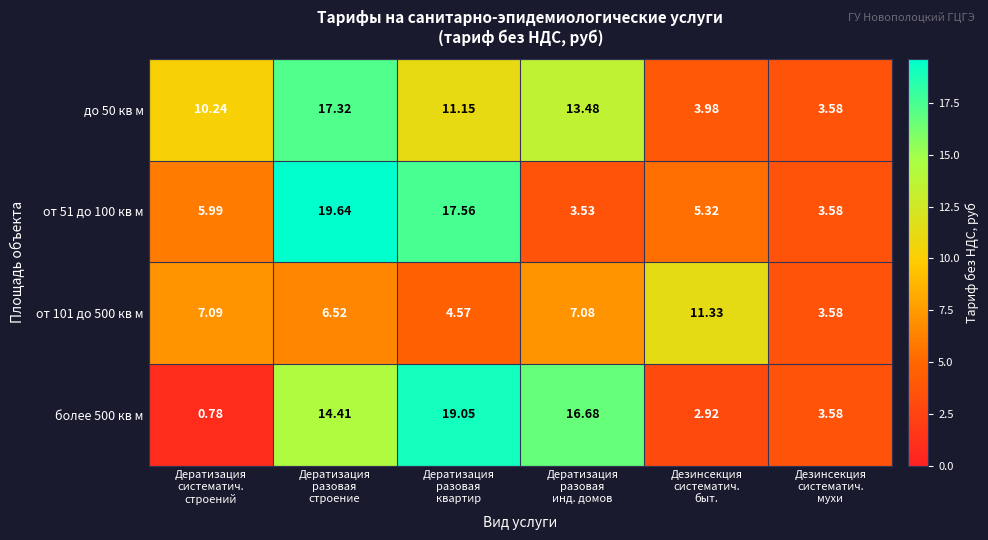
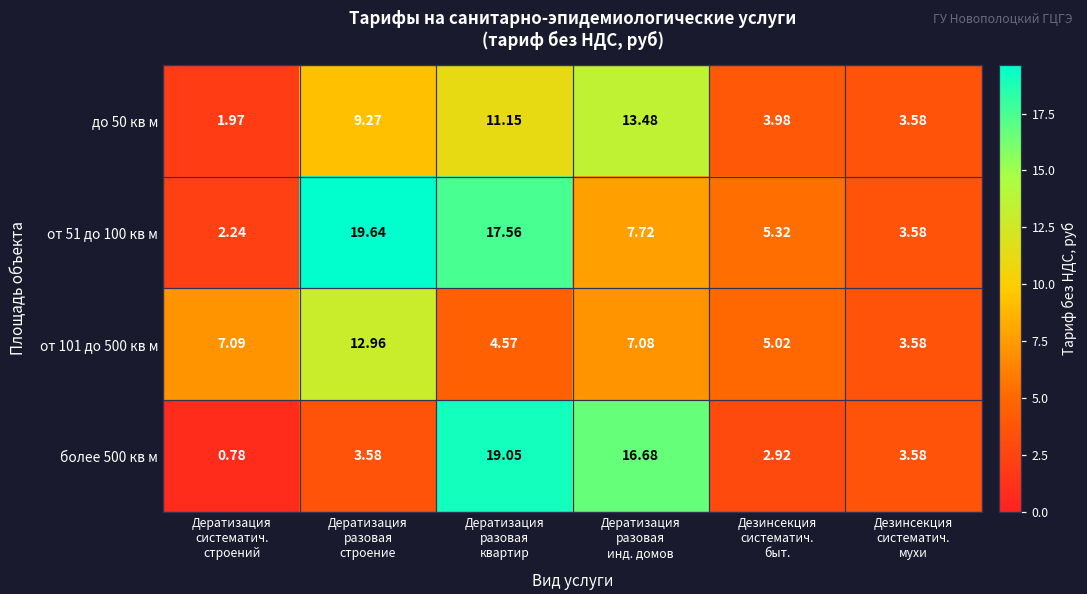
  {
    "до 50 кв м": {
-     "Дератизация систематич. строений": 10.24,
-     "Дератизация разовая строение": 17.32,
+     "Дератизация систематич. строений": 1.97,
+     "Дератизация разовая строение": 9.27,
      "Дератизация разовая квартир": 11.15,
      "Дератизация разовая инд. домов": 13.48,
      "Дезинсекция систематич. быт.": 3.98,
      "Дезинсекция систематич. мухи": 3.58
    },
    "от 51 до 100 кв м": {
-     "Дератизация систематич. строений": 5.99,
+     "Дератизация систематич. строений": 2.24,
      "Дератизация разовая строение": 19.64,
      "Дератизация разовая квартир": 17.56,
-     "Дератизация разовая инд. домов": 3.53,
+     "Дератизация разовая инд. домов": 7.72,
      "Дезинсекция систематич. быт.": 5.32,
      "Дезинсекция систематич. мухи": 3.58
    },
    "от 101 до 500 кв м": {
      "Дератизация систематич. строений": 7.09,
-     "Дератизация разовая строение": 6.52,
+     "Дератизация разовая строение": 12.96,
      "Дератизация разовая квартир": 4.57,
      "Дератизация разовая инд. домов": 7.08,
-     "Дезинсекция систематич. быт.": 11.33,
+     "Дезинсекция систематич. быт.": 5.02,
      "Дезинсекция систематич. мухи": 3.58
    },
    "более 500 кв м": {
      "Дератизация систематич. строений": 0.78,
-     "Дератизация разовая строение": 14.41,
+     "Дератизация разовая строение": 3.58,
      "Дератизация разовая квартир": 19.05,
      "Дератизация разовая инд. домов": 16.68,
      "Дезинсекция систематич. быт.": 2.92,
      "Дезинсекция систематич. мухи": 3.58
    }
  }
